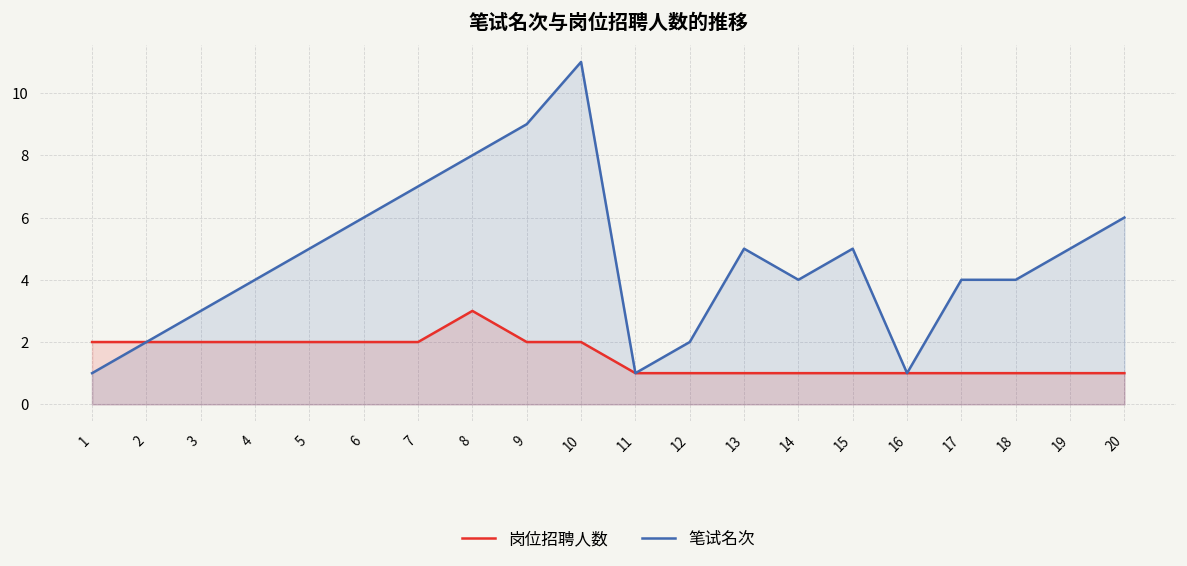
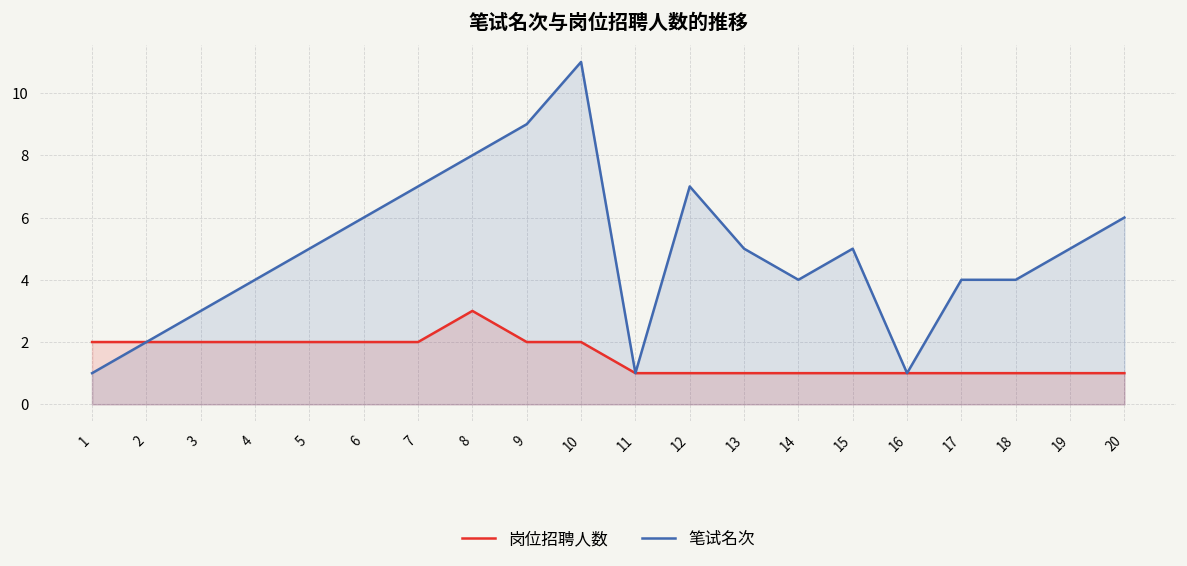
  {
    "岗位招聘人数": {
      "1": 2,
      "3": 2,
      "4": 2,
      "5": 2,
      "6": 2,
      "7": 2,
      "8": 3,
      "9": 2,
      "10": 2,
      "12": 1,
      "13": 1,
      "14": 1,
      "15": 1,
      "17": 1,
      "18": 1,
      "19": 1,
      "20": 1
    },
    "笔试名次": {
      "1": 1,
      "3": 3,
      "4": 4,
      "5": 5,
      "6": 6,
      "7": 7,
      "8": 8,
      "9": 9,
      "10": 11,
-     "12": 2,
+     "12": 7,
      "13": 5,
      "14": 4,
      "15": 5,
      "17": 4,
      "18": 4,
      "19": 5,
      "20": 6
    }
  }
